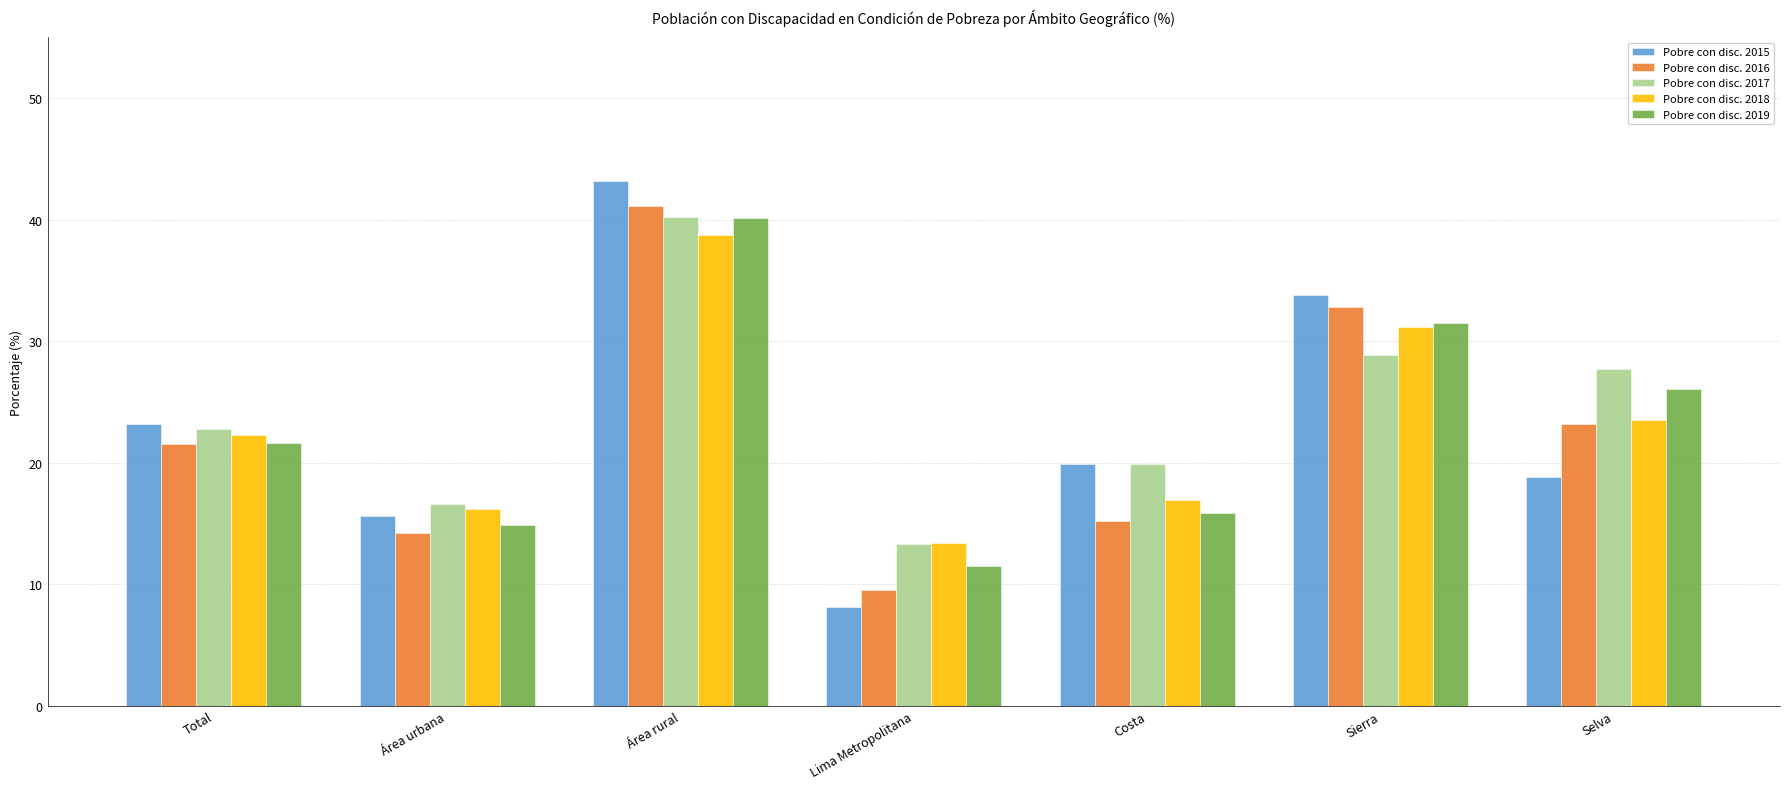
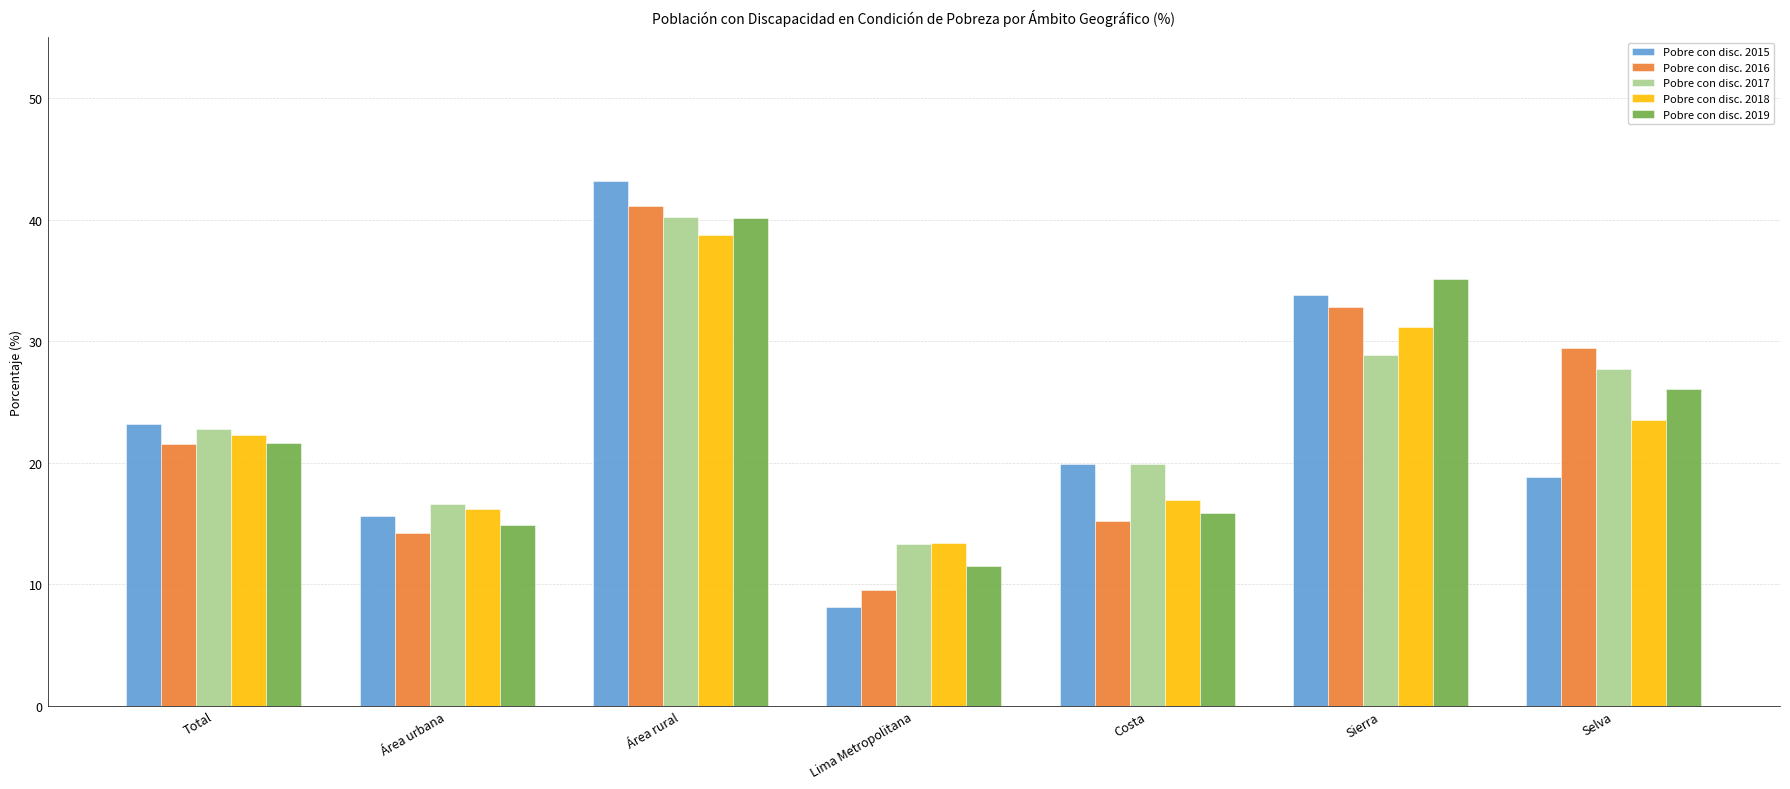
  {
    "Pobre con disc. 2015": {
      "Total": 23.2,
      "Área urbana": 15.6,
      "Área rural": 43.2,
      "Lima Metropolitana": 8.1,
      "Costa": 19.9,
      "Sierra": 33.8,
      "Selva": 18.8
    },
    "Pobre con disc. 2016": {
      "Total": 21.5,
      "Área urbana": 14.2,
      "Área rural": 41.1,
      "Lima Metropolitana": 9.5,
      "Costa": 15.2,
      "Sierra": 32.8,
-     "Selva": 23.2
+     "Selva": 29.4
    },
    "Pobre con disc. 2017": {
      "Total": 22.8,
      "Área urbana": 16.6,
      "Área rural": 40.2,
      "Lima Metropolitana": 13.3,
      "Costa": 19.9,
      "Sierra": 28.9,
      "Selva": 27.7
    },
    "Pobre con disc. 2018": {
      "Total": 22.3,
      "Área urbana": 16.2,
      "Área rural": 38.7,
      "Lima Metropolitana": 13.4,
      "Costa": 16.9,
      "Sierra": 31.2,
      "Selva": 23.5
    },
    "Pobre con disc. 2019": {
      "Total": 21.6,
      "Área urbana": 14.9,
      "Área rural": 40.1,
      "Lima Metropolitana": 11.5,
      "Costa": 15.9,
-     "Sierra": 31.5,
+     "Sierra": 35.1,
      "Selva": 26.1
    }
  }
